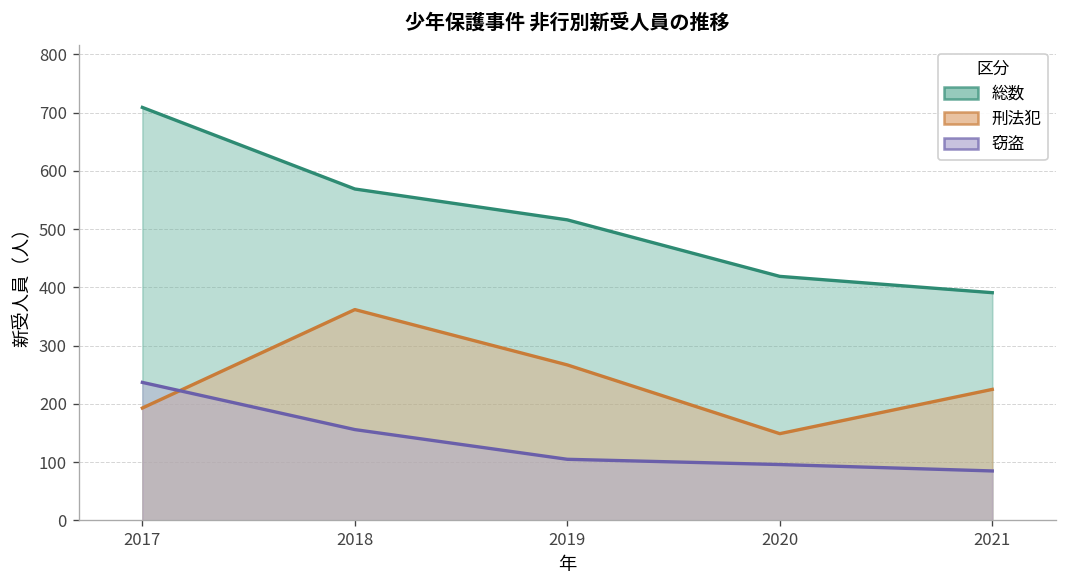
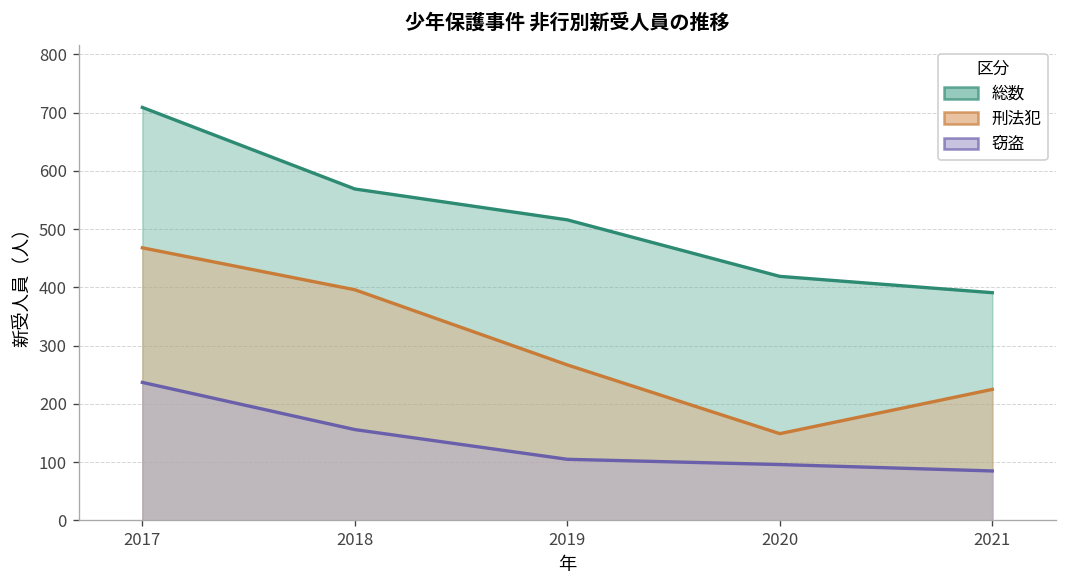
  {
    "刑法犯": {
-     "2017": 190,
-     "2018": 360,
+     "2017": 470,
+     "2018": 400,
      "2019": 270,
      "2020": 150,
      "2021": 230
    }
  }
